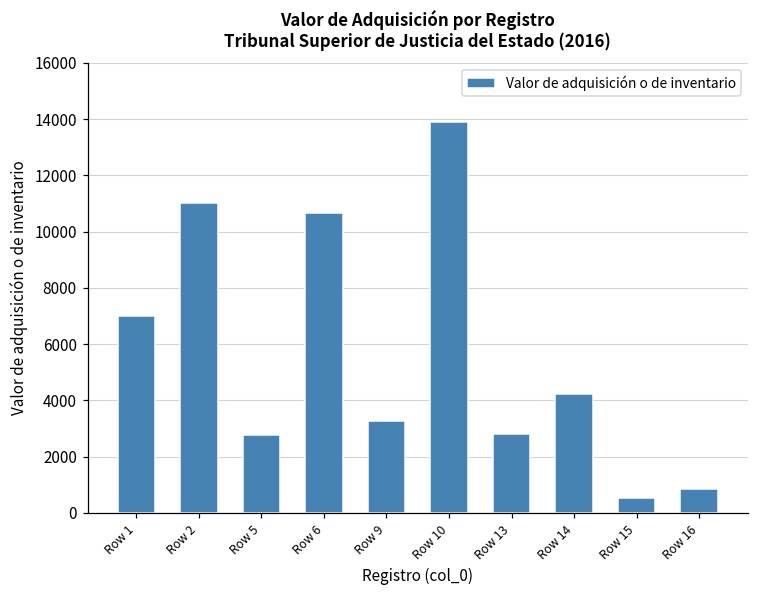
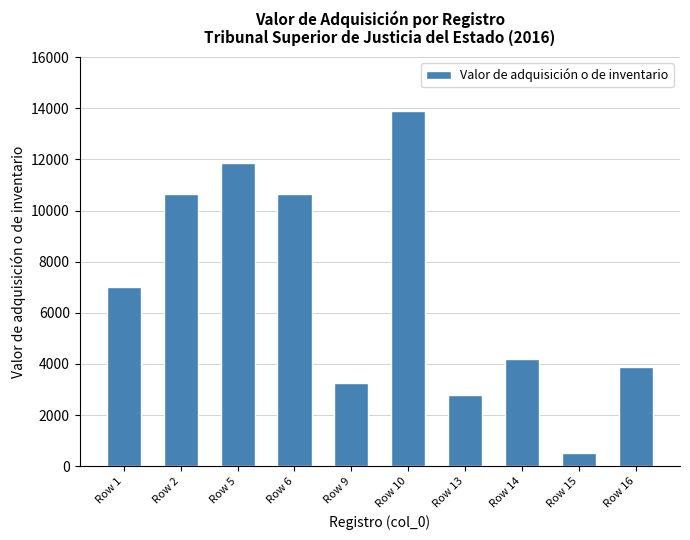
  {
    "Row 1": 7000,
-   "Row 2": 11000,
-   "Row 5": 2800,
+   "Row 2": 10700,
+   "Row 5": 11900,
    "Row 6": 10700,
    "Row 9": 3300,
    "Row 10": 13900,
    "Row 13": 2800,
    "Row 14": 4200,
    "Row 15": 500,
-   "Row 16": 800
+   "Row 16": 3900
  }
